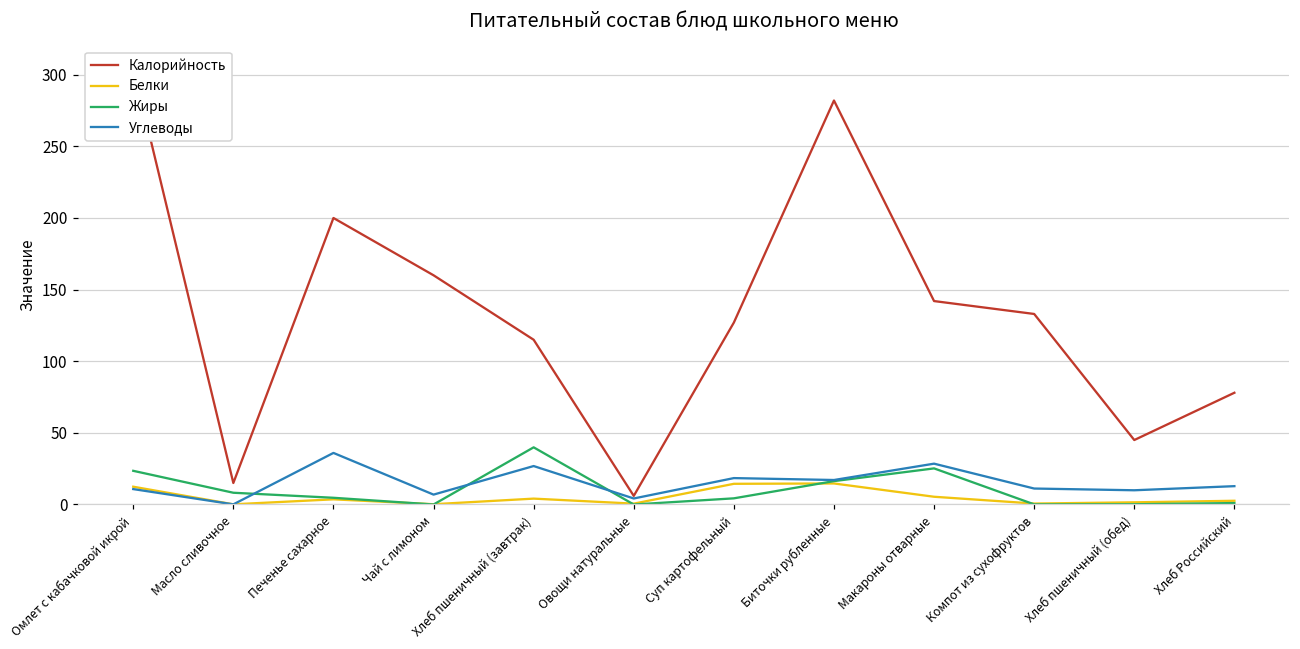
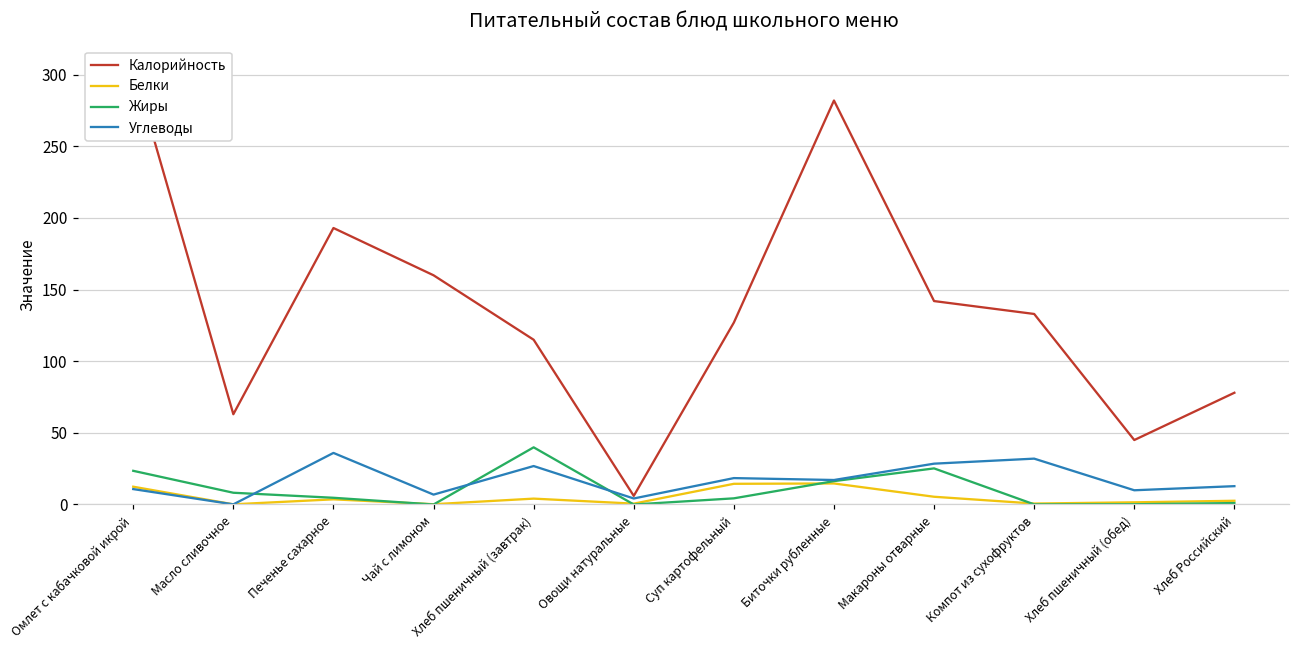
  {
    "Калорийность": {
-     "Масло сливочное": 15,
-     "Печенье сахарное": 200,
+     "Масло сливочное": 63,
+     "Печенье сахарное": 193,
      "Чай с лимоном": 160,
      "Хлеб пшеничный (завтрак)": 115,
      "Суп картофельный": 127,
      "Биточки рубленные": 282,
      "Макароны отварные": 142,
      "Компот из сухофруктов": 133,
      "Хлеб пшеничный (обед)": 45,
      "Хлеб Российский": 78
    },
    "Белки": {
      "Хлеб пшеничный (завтрак)": 4,
      "Суп картофельный": 14,
      "Макароны отварные": 5
    },
    "Жиры": {
      "Омлет с кабачковой икрой": 24,
      "Масло сливочное": 8,
      "Хлеб пшеничный (завтрак)": 40,
      "Суп картофельный": 4,
      "Макароны отварные": 25
    },
    "Углеводы": {
      "Печенье сахарное": 36,
      "Чай с лимоном": 7,
      "Хлеб пшеничный (завтрак)": 27,
      "Суп картофельный": 18,
      "Макароны отварные": 29,
-     "Компот из сухофруктов": 11,
+     "Компот из сухофруктов": 32,
      "Хлеб пшеничный (обед)": 10,
      "Хлеб Российский": 13
    }
  }
